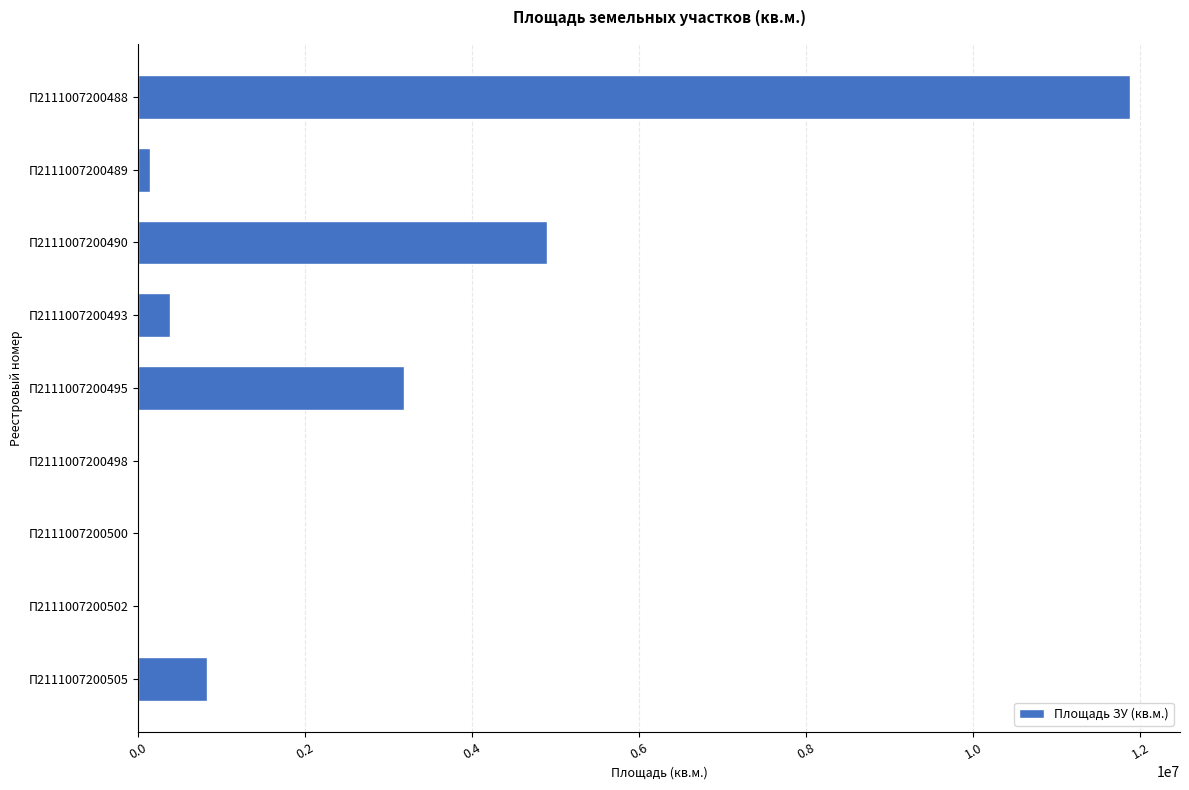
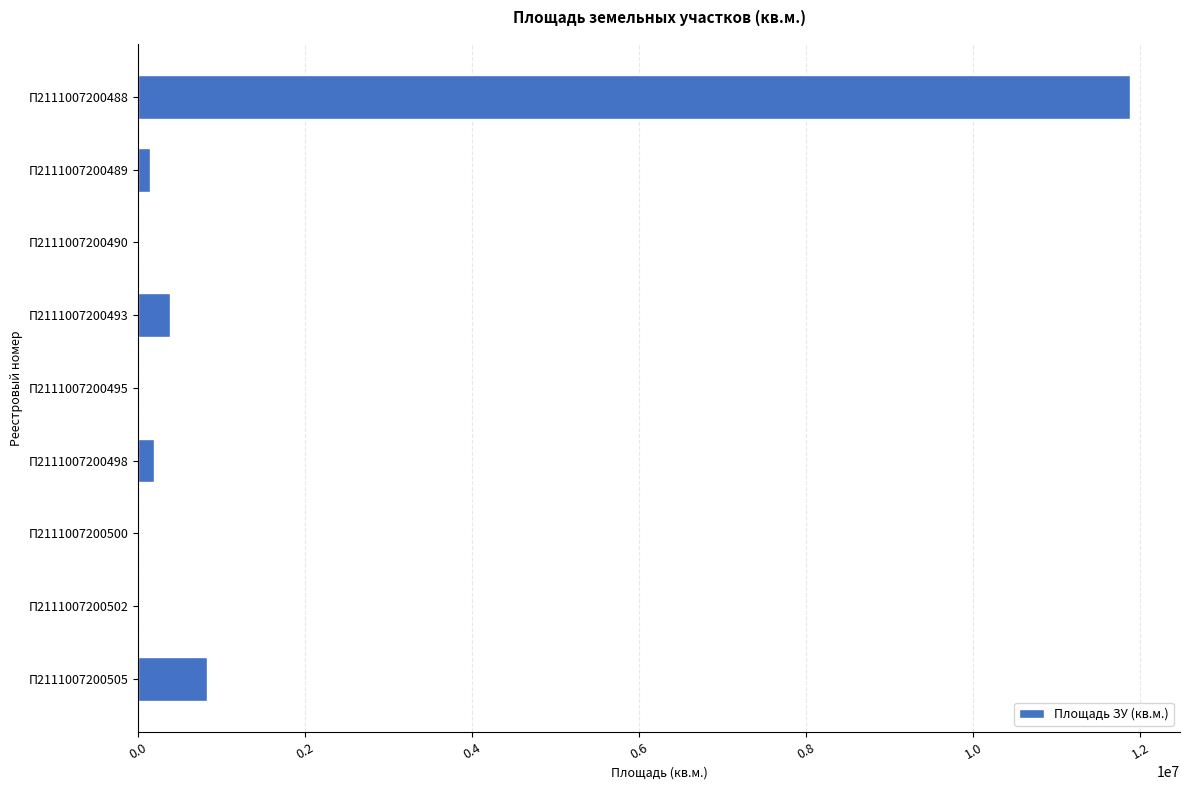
  {
    "П2111007200488": 11900000,
    "П2111007200489": 100000,
-   "П2111007200490": 4900000,
+   "П2111007200490": 0,
    "П2111007200493": 400000,
-   "П2111007200495": 3200000,
-   "П2111007200498": 0,
+   "П2111007200495": 0,
+   "П2111007200498": 200000,
    "П2111007200505": 800000
  }
